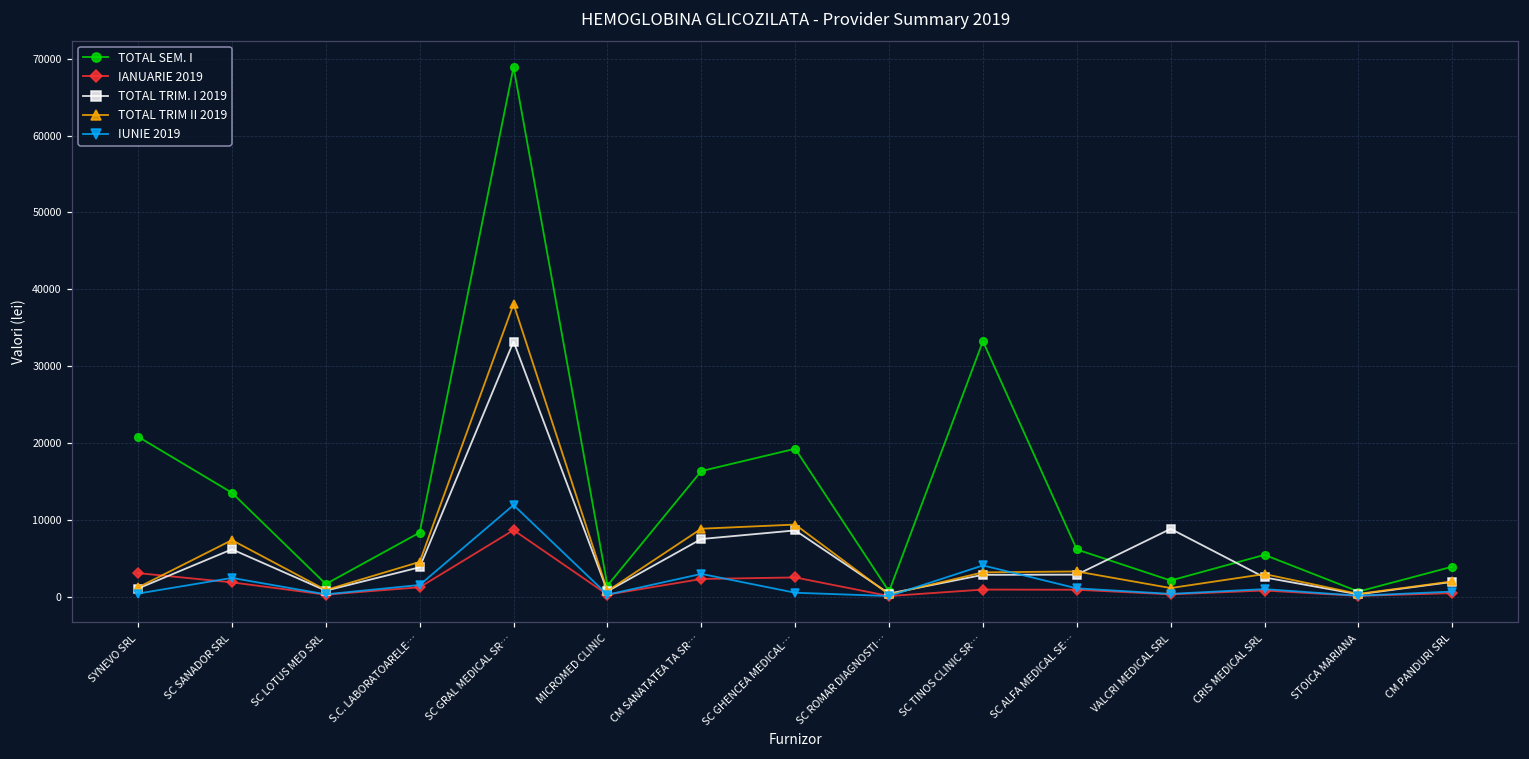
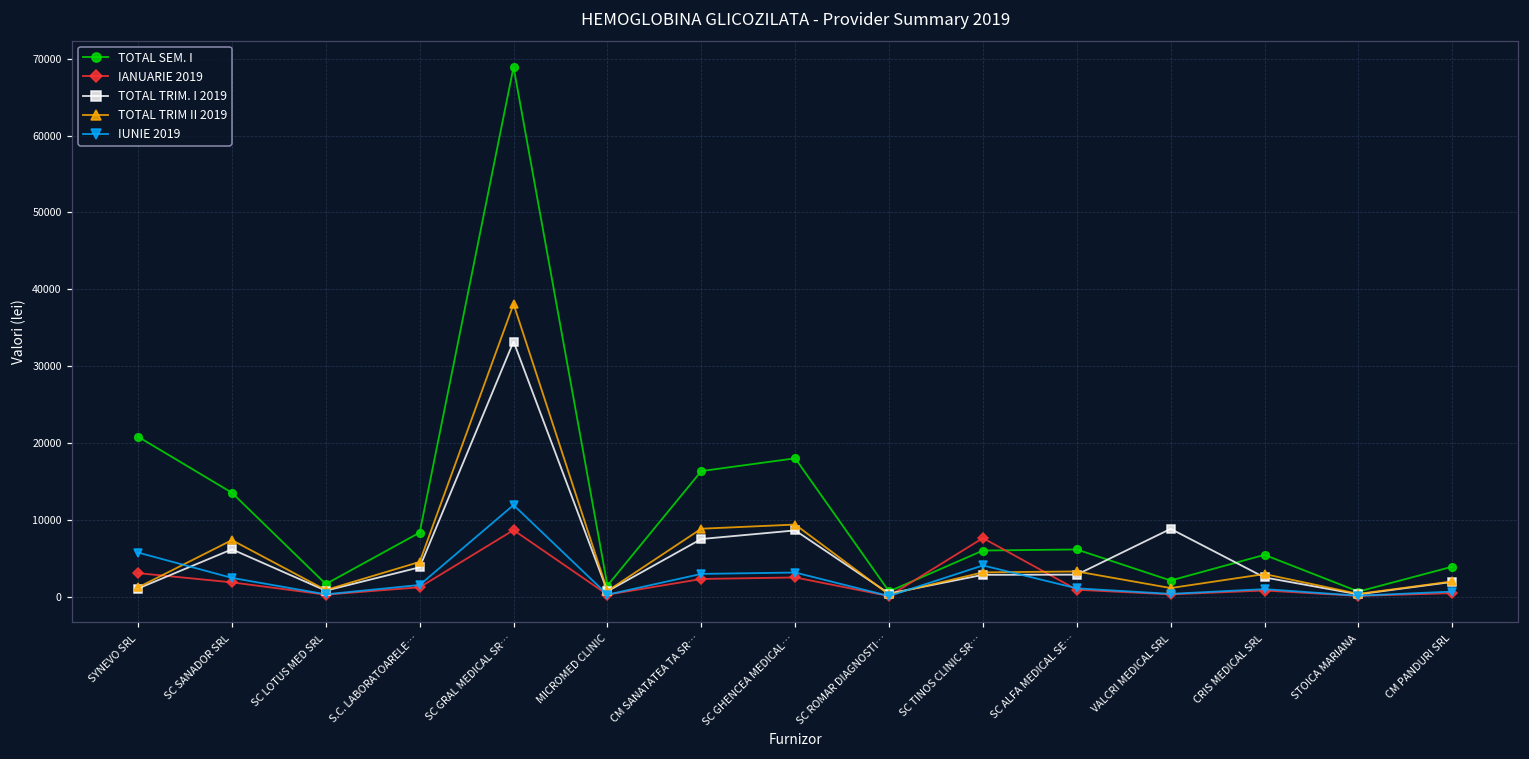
  {
    "TOTAL SEM. I": {
      "SYNEVO SRL": 21000,
      "SC SANADOR SRL": 14000,
      "SC LOTUS MED SRL": 2000,
      "S.C. LABORATOARELE…": 8000,
      "SC GRAL MEDICAL SR…": 69000,
      "MICROMED CLINIC": 1000,
      "CM SANATATEA TA SR…": 16000,
-     "SC GHENCEA MEDICAL…": 19000,
-     "SC TINOS CLINIC SR…": 33000,
+     "SC GHENCEA MEDICAL…": 18000,
+     "SC TINOS CLINIC SR…": 6000,
      "SC ALFA MEDICAL SE…": 6000,
      "VALCRI MEDICAL SRL": 2000,
      "CRIS MEDICAL SRL": 5000,
      "CM PANDURI SRL": 4000
    },
    "IANUARIE 2019": {
      "SYNEVO SRL": 3000,
      "SC SANADOR SRL": 2000,
      "SC GRAL MEDICAL SR…": 9000,
      "CM SANATATEA TA SR…": 2000,
      "SC GHENCEA MEDICAL…": 3000,
-     "SC TINOS CLINIC SR…": 1000
+     "SC TINOS CLINIC SR…": 8000
    },
    "TOTAL TRIM. I 2019": {
      "SC SANADOR SRL": 6000,
      "S.C. LABORATOARELE…": 4000,
      "SC GRAL MEDICAL SR…": 33000,
      "CM SANATATEA TA SR…": 8000,
      "SC GHENCEA MEDICAL…": 9000,
      "SC ALFA MEDICAL SE…": 3000,
      "VALCRI MEDICAL SRL": 9000,
      "CRIS MEDICAL SRL": 3000
    },
    "TOTAL TRIM II 2019": {
      "SC SANADOR SRL": 7000,
      "S.C. LABORATOARELE…": 5000,
      "SC GRAL MEDICAL SR…": 38000,
      "CM SANATATEA TA SR…": 9000,
      "SC GHENCEA MEDICAL…": 9000,
      "SC ALFA MEDICAL SE…": 3000,
      "VALCRI MEDICAL SRL": 1000,
      "CRIS MEDICAL SRL": 3000
    },
    "IUNIE 2019": {
-     "SYNEVO SRL": 0,
+     "SYNEVO SRL": 6000,
      "SC SANADOR SRL": 2000,
      "SC GRAL MEDICAL SR…": 12000,
      "CM SANATATEA TA SR…": 3000,
-     "SC GHENCEA MEDICAL…": 1000,
+     "SC GHENCEA MEDICAL…": 3000,
      "SC TINOS CLINIC SR…": 4000
    }
  }
